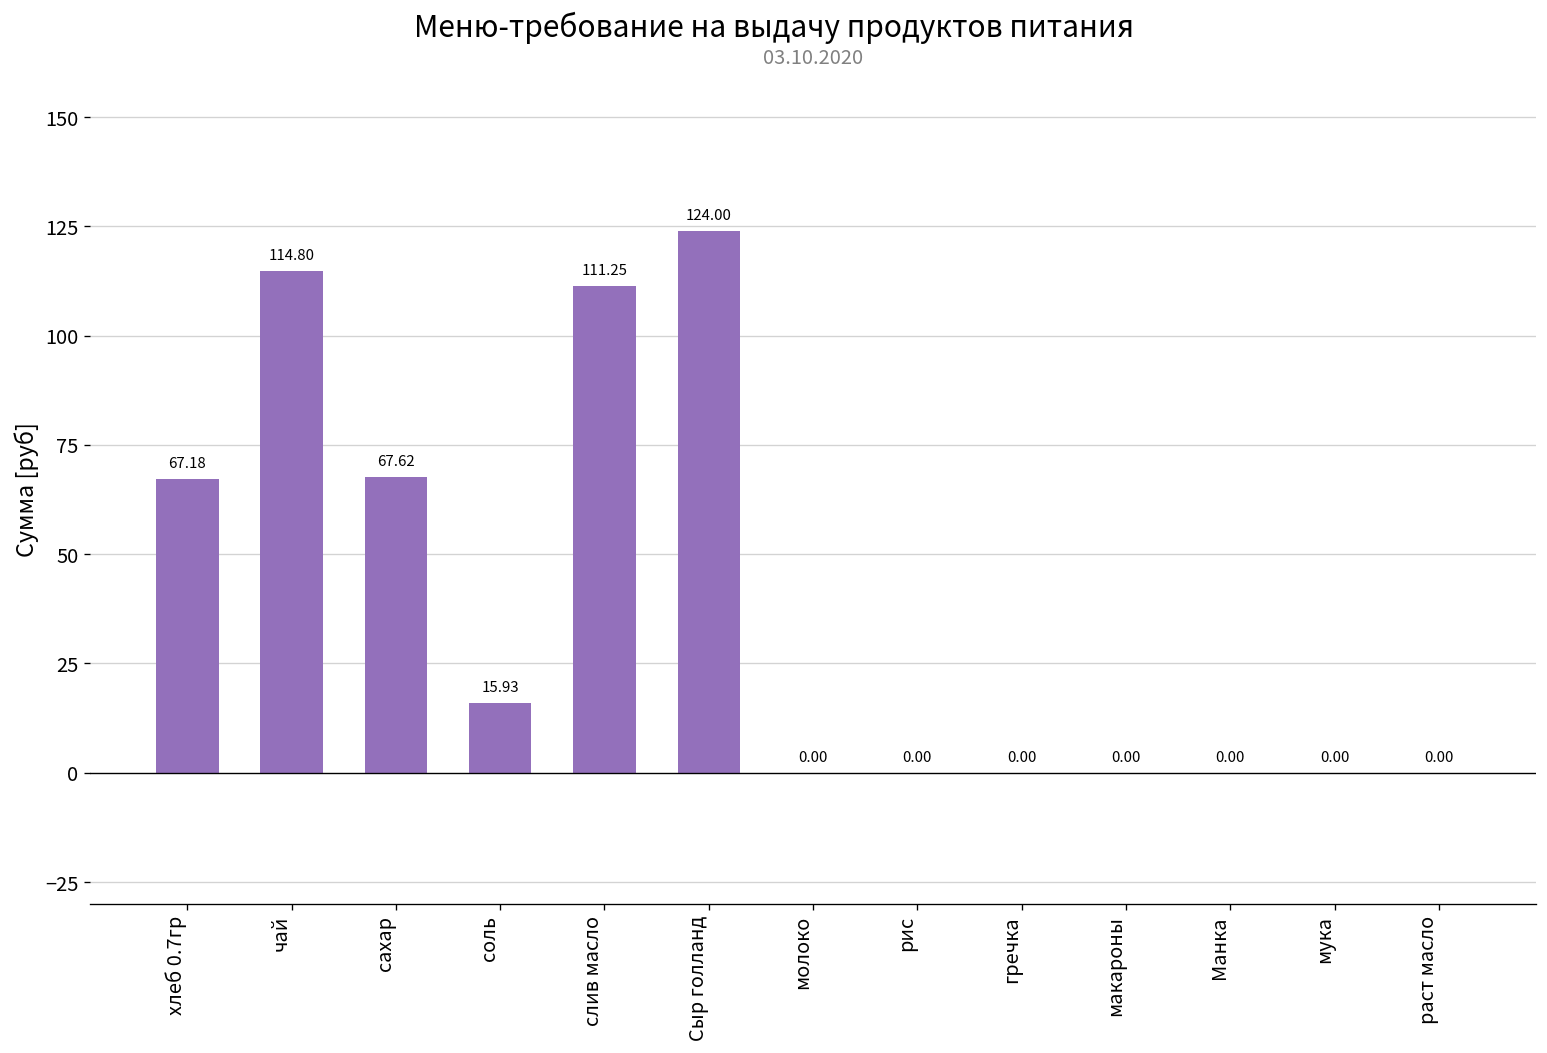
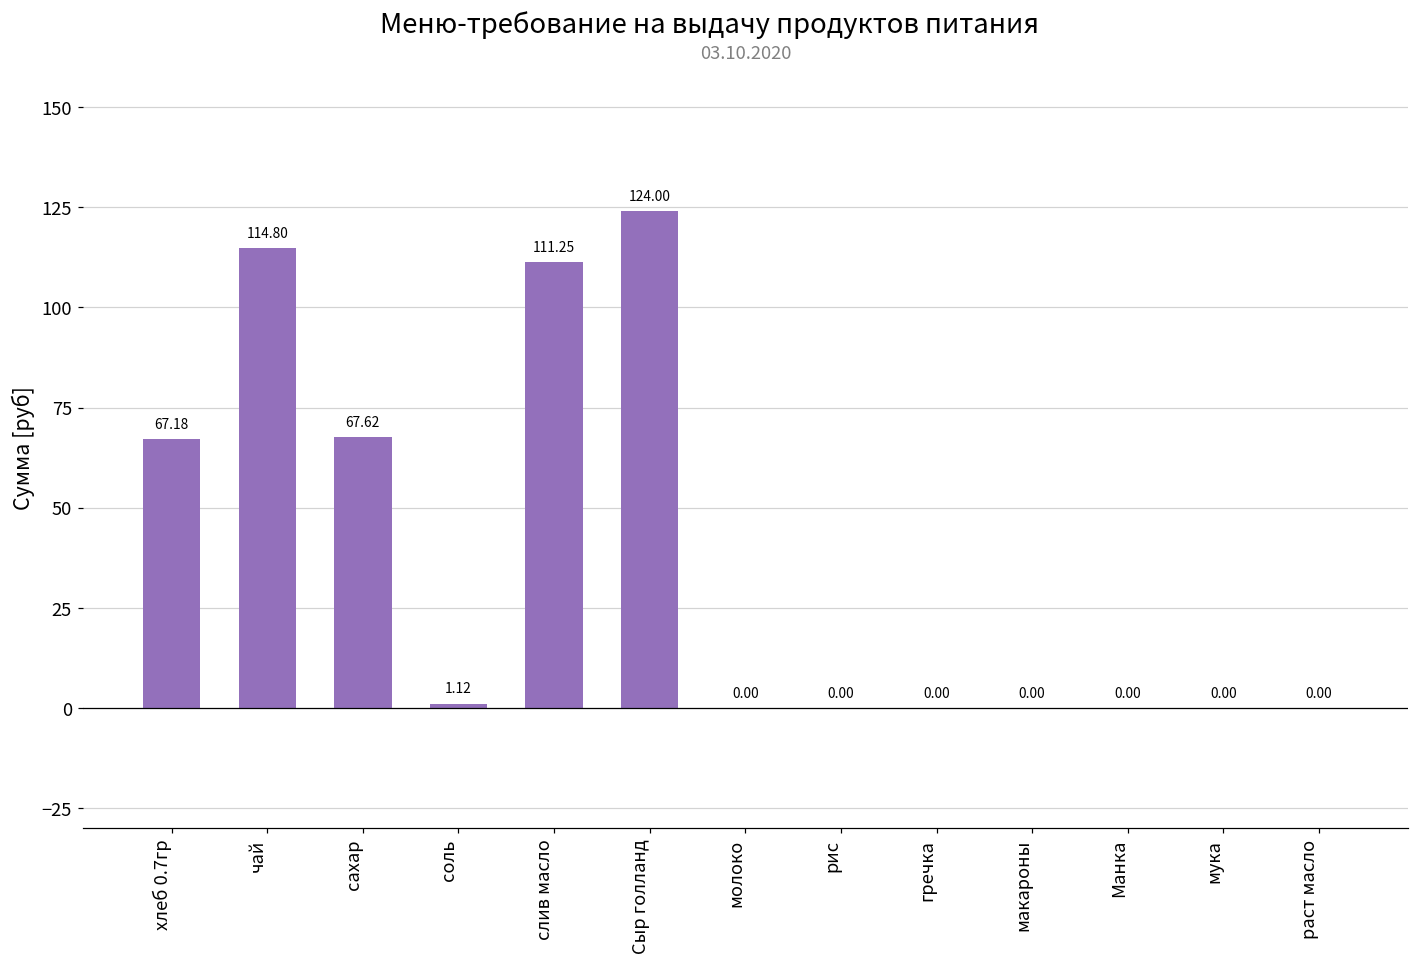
  {
    "хлеб 0.7гр": 67.18,
    "чай": 114.80,
    "сахар": 67.62,
-   "соль": 15.93,
+   "соль": 1.12,
    "слив масло": 111.25,
    "Сыр голланд": 124.00,
    "молоко": 0.00,
    "рис": 0.00,
    "гречка": 0.00,
    "макароны": 0.00,
    "Манка": 0.00,
    "мука": 0.00,
    "раст масло": 0.00
  }
